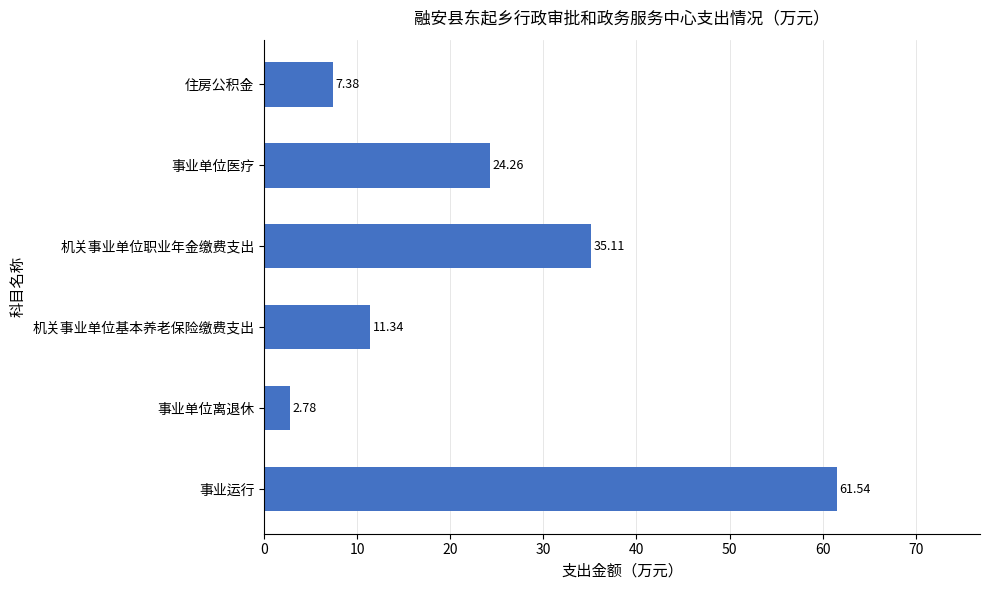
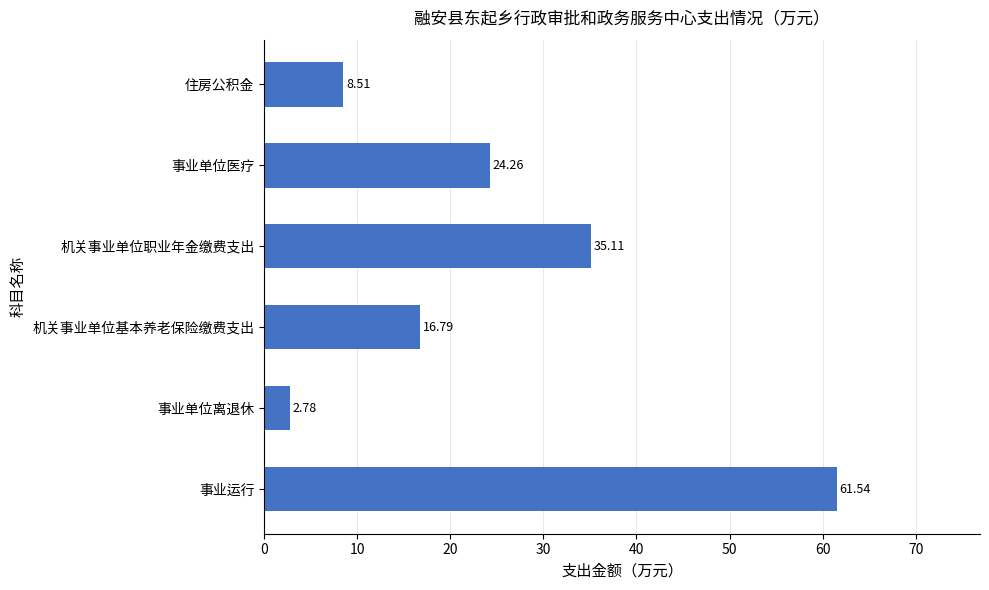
  {
-   "住房公积金": 7.38,
+   "住房公积金": 8.51,
    "事业单位医疗": 24.26,
    "机关事业单位职业年金缴费支出": 35.11,
-   "机关事业单位基本养老保险缴费支出": 11.34,
+   "机关事业单位基本养老保险缴费支出": 16.79,
    "事业单位离退休": 2.78,
    "事业运行": 61.54
  }
